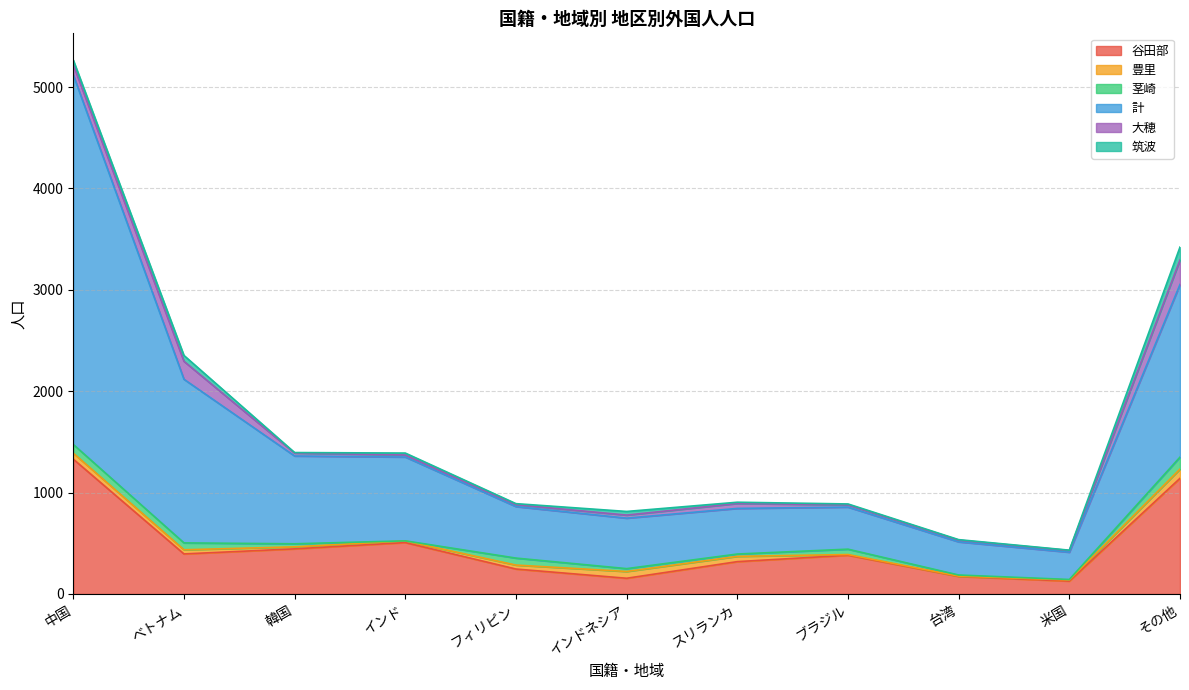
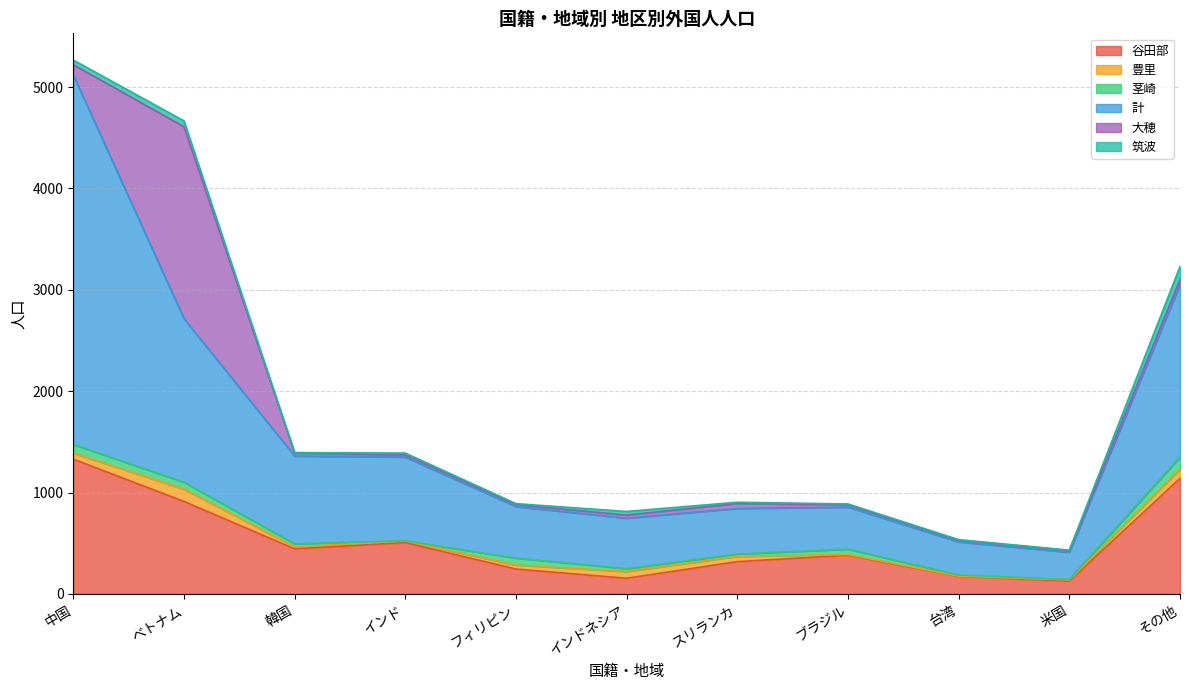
  {
    "谷田部": {
      "中国": 1330,
-     "ベトナム": 400,
+     "ベトナム": 910,
      "フィリピン": 250,
      "インドネシア": 160,
      "スリランカ": 320,
      "その他": 1140
    },
    "豊里": {
      "中国": 60,
-     "ベトナム": 40,
+     "ベトナム": 120,
      "フィリピン": 40,
      "インドネシア": 70,
      "その他": 90
    },
    "計": {
      "中国": 3650,
      "ベトナム": 1610,
      "韓国": 870,
      "インドネシア": 500,
      "スリランカ": 450,
      "その他": 1700
    },
    "大穂": {
      "中国": 100,
-     "ベトナム": 180,
+     "ベトナム": 1890,
      "インドネシア": 30,
-     "その他": 240
+     "その他": 50
    }
  }
